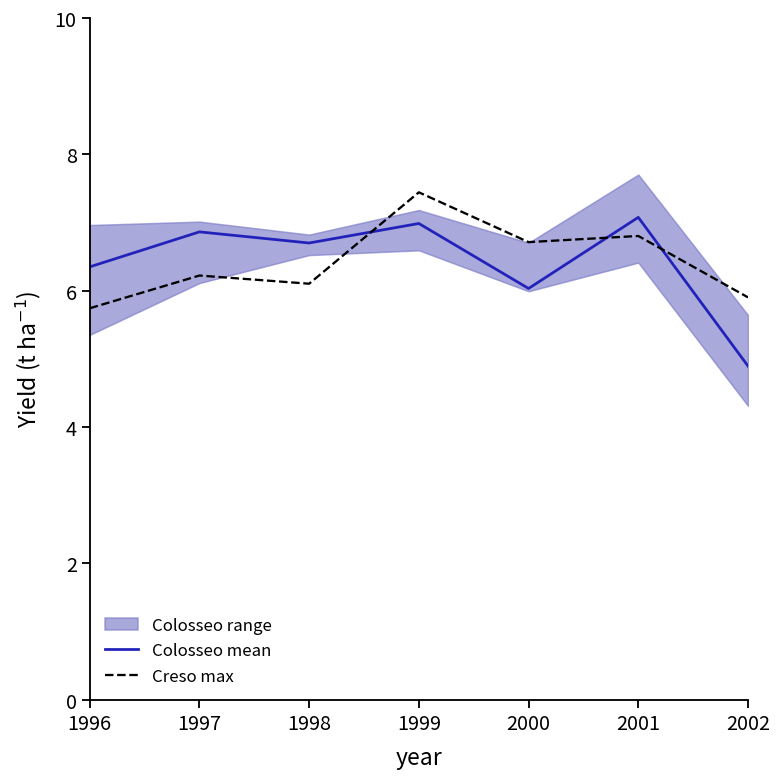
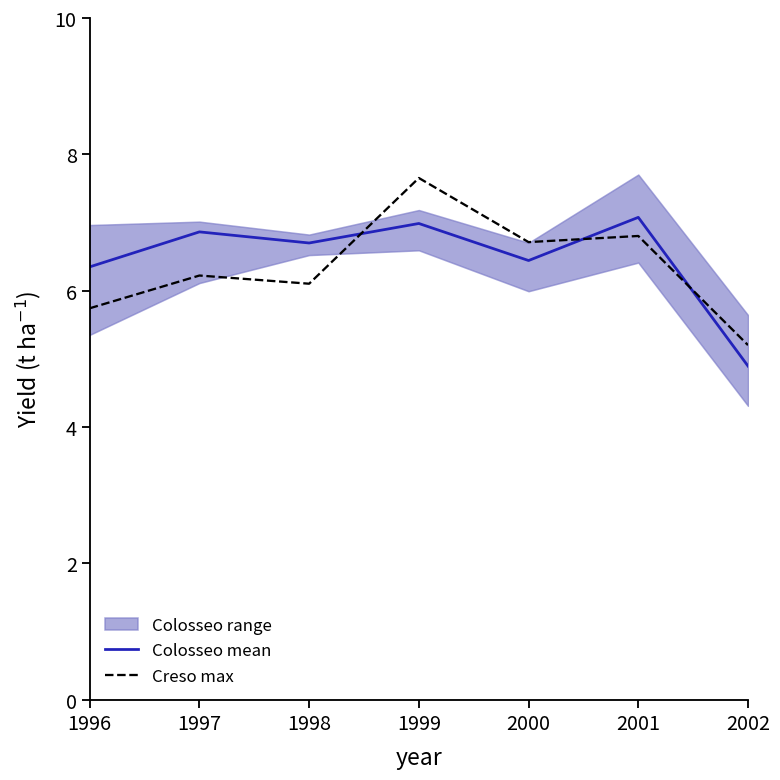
  {
    "Colosseo mean": {
      "1996": 6.3,
      "1997": 6.9,
      "1998": 6.7,
      "1999": 7.0,
-     "2000": 6.0,
+     "2000": 6.4,
      "2001": 7.1,
      "2002": 4.9
    },
    "Creso max": {
      "1996": 5.7,
      "1997": 6.2,
      "1998": 6.1,
-     "1999": 7.4,
+     "1999": 7.7,
      "2001": 6.8,
-     "2002": 5.9
+     "2002": 5.2
    }
  }
